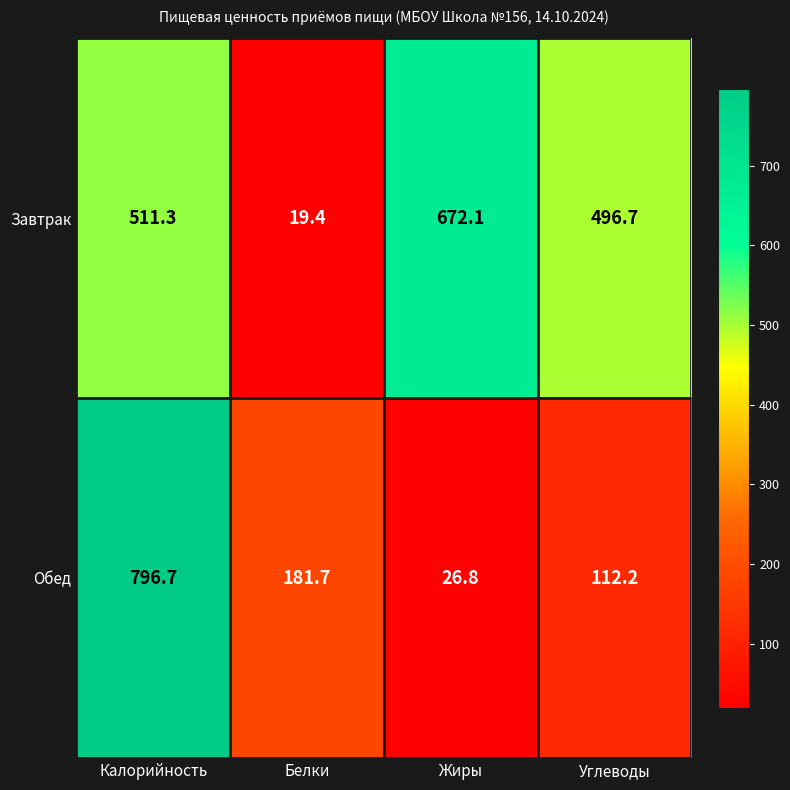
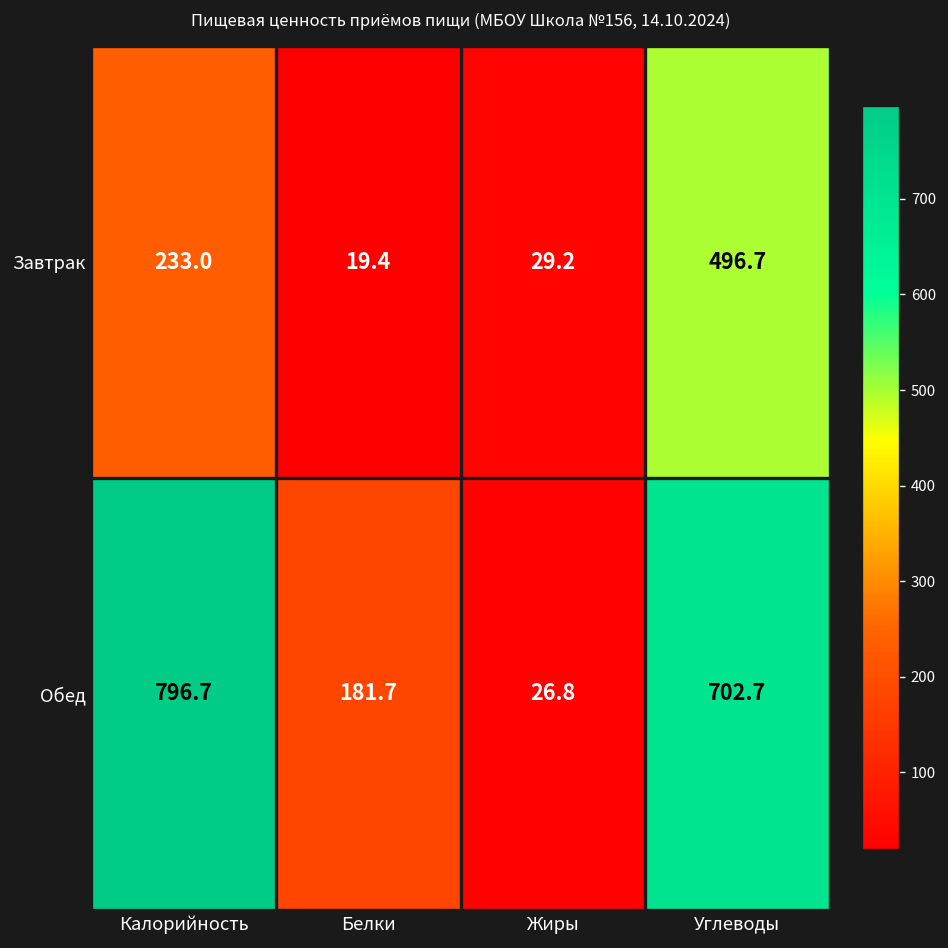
  {
    "Завтрак": {
-     "Калорийность": 511.3,
+     "Калорийность": 233.0,
      "Белки": 19.4,
-     "Жиры": 672.1,
+     "Жиры": 29.2,
      "Углеводы": 496.7
    },
    "Обед": {
      "Калорийность": 796.7,
      "Белки": 181.7,
      "Жиры": 26.8,
-     "Углеводы": 112.2
+     "Углеводы": 702.7
    }
  }
